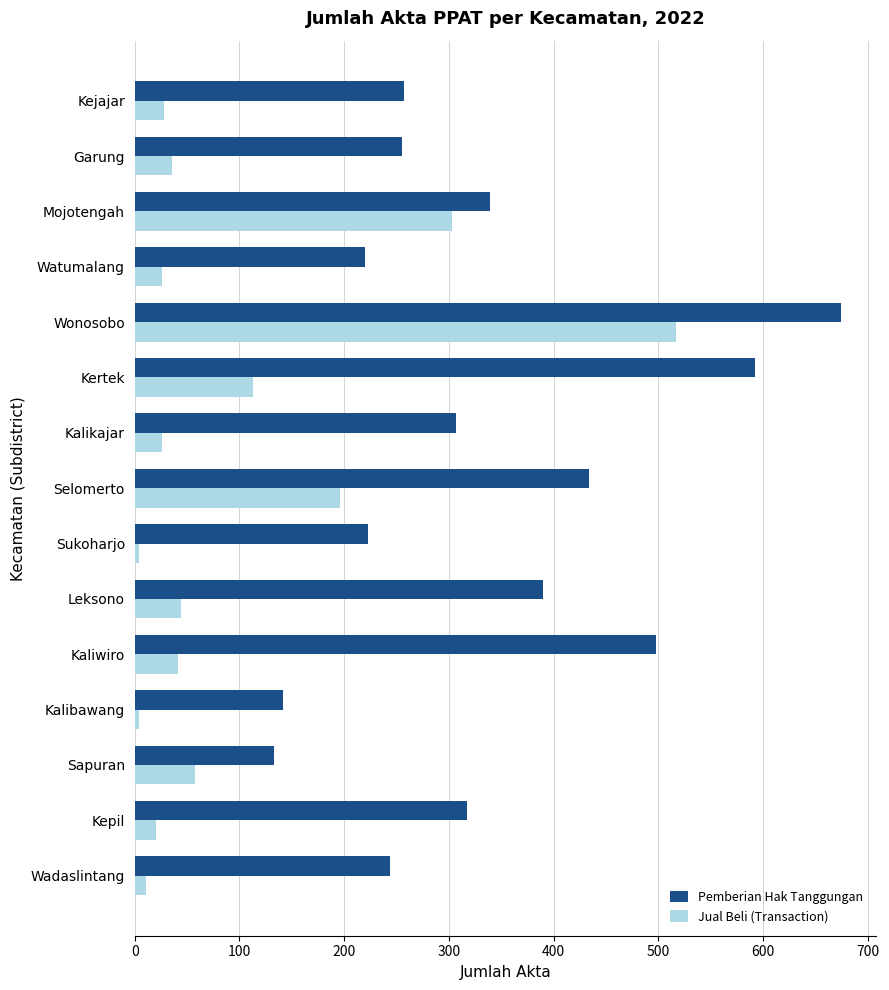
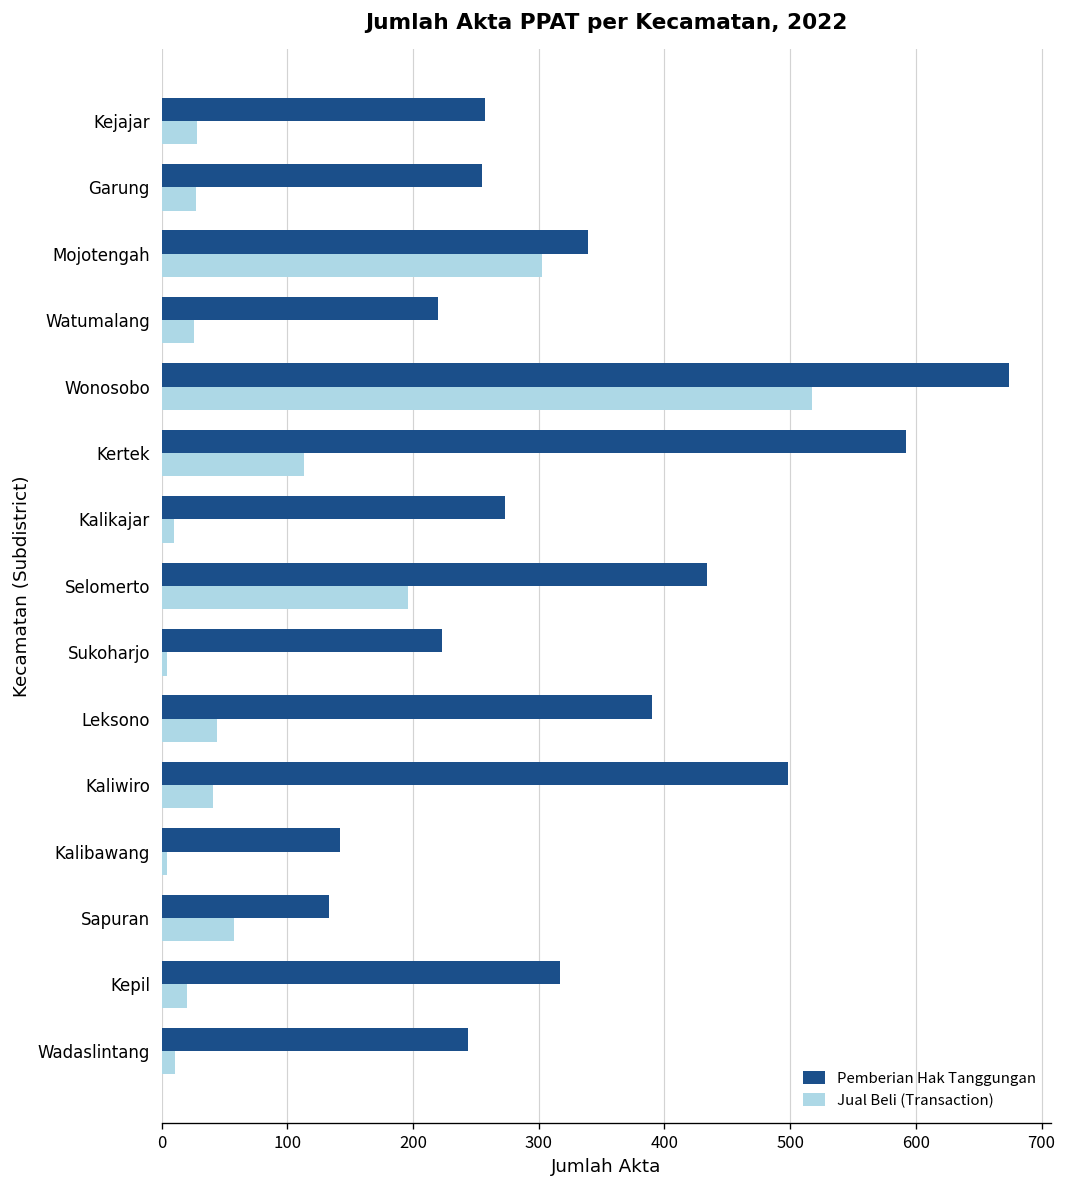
  {
    "Pemberian Hak Tanggungan": {
      "Kejajar": 257,
      "Garung": 255,
      "Mojotengah": 339,
      "Watumalang": 220,
      "Wonosobo": 674,
      "Kertek": 592,
-     "Kalikajar": 307,
+     "Kalikajar": 273,
      "Selomerto": 434,
      "Sukoharjo": 223,
      "Leksono": 390,
      "Kaliwiro": 498,
      "Kalibawang": 142,
      "Sapuran": 133,
      "Kepil": 317,
      "Wadaslintang": 244
    },
    "Jual Beli (Transaction)": {
      "Kejajar": 28,
-     "Garung": 36,
+     "Garung": 27,
      "Mojotengah": 303,
      "Watumalang": 26,
      "Wonosobo": 517,
      "Kertek": 113,
-     "Kalikajar": 26,
+     "Kalikajar": 10,
      "Selomerto": 196,
      "Sukoharjo": 4,
      "Leksono": 44,
      "Kaliwiro": 41,
      "Kalibawang": 4,
      "Sapuran": 58,
      "Kepil": 20,
      "Wadaslintang": 11
    }
  }
